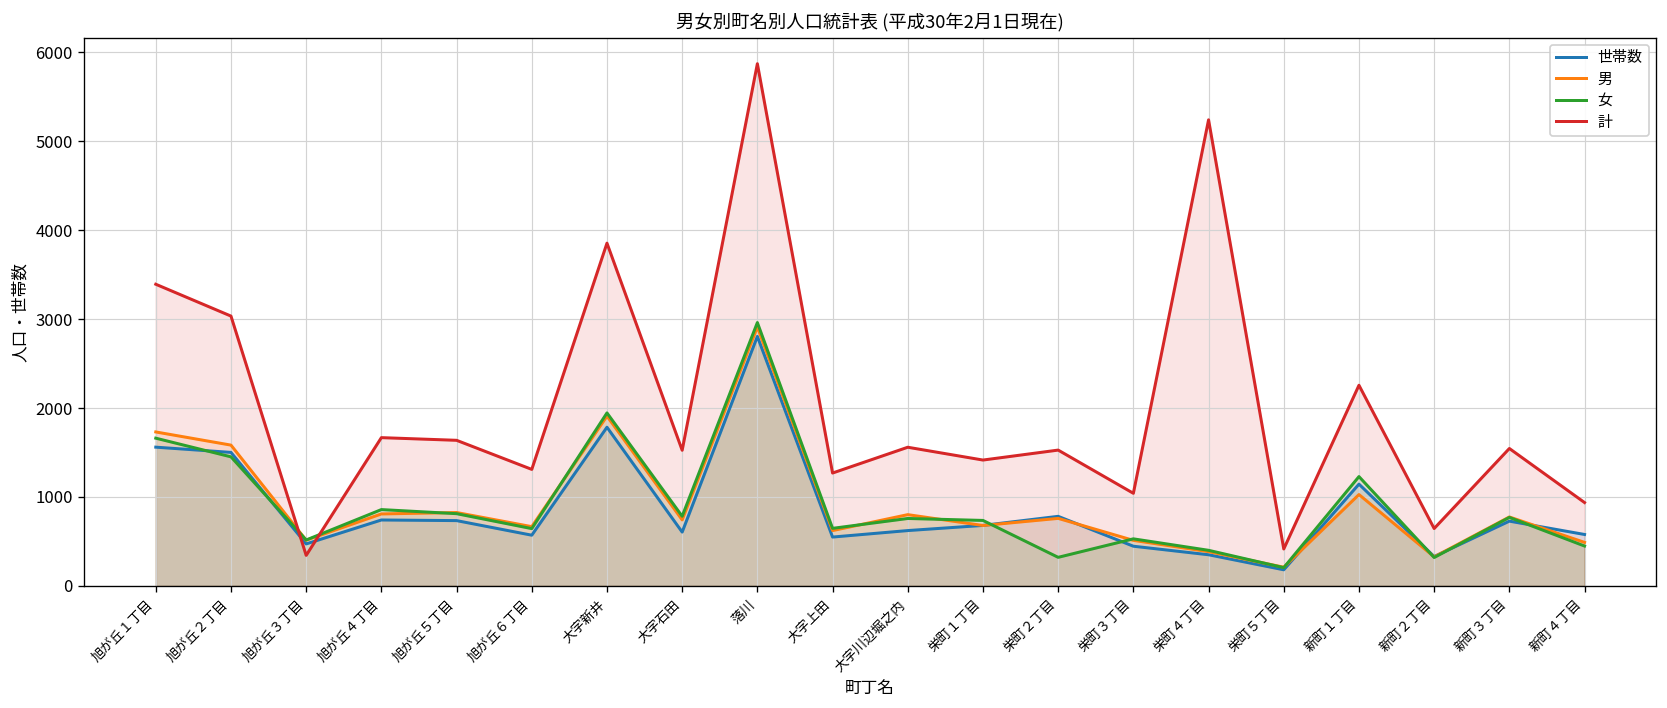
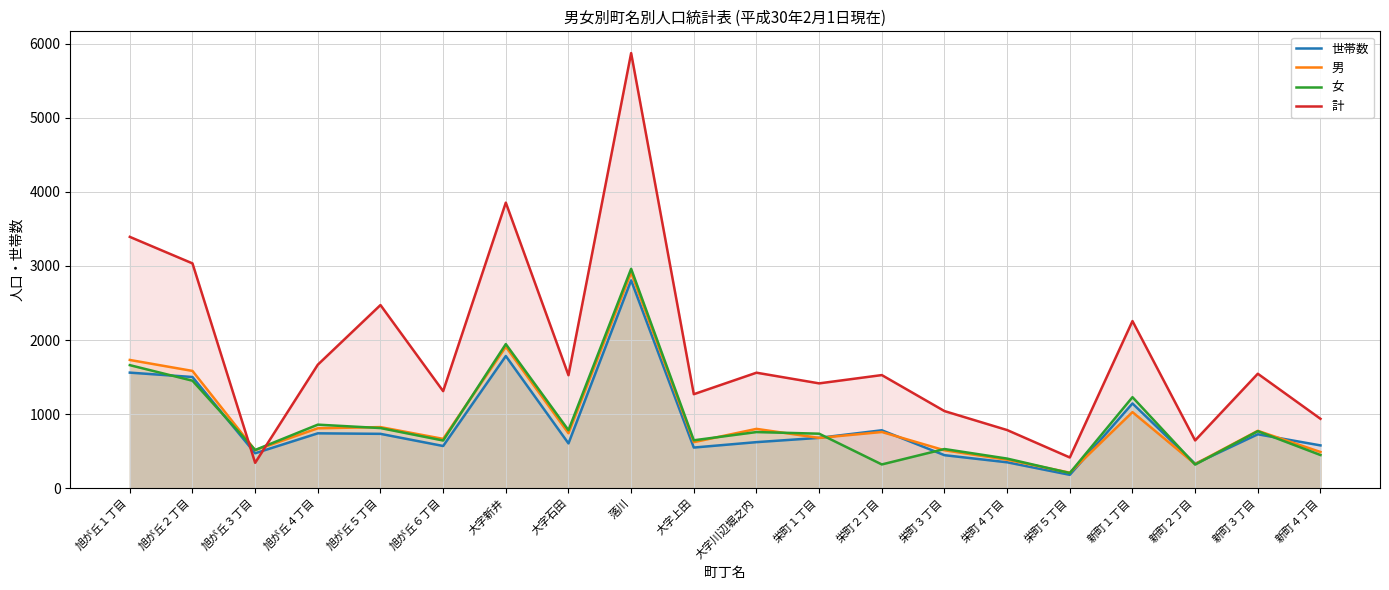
  {
    "世帯数": {
      "旭が丘１丁目": 1600,
      "旭が丘２丁目": 1500,
      "旭が丘３丁目": 500,
      "旭が丘４丁目": 700,
      "旭が丘５丁目": 700,
      "旭が丘６丁目": 600,
      "大字新井": 1800,
      "大字石田": 600,
      "落川": 2800,
      "大字上田": 500,
      "大字川辺堀之内": 600,
      "栄町３丁目": 400,
      "栄町４丁目": 400,
      "新町１丁目": 1100,
      "新町３丁目": 700,
      "新町４丁目": 600
    },
    "男": {
      "旭が丘１丁目": 1700,
      "旭が丘２丁目": 1600,
      "旭が丘４丁目": 800,
      "大字新井": 1900,
      "大字石田": 700,
      "落川": 2900,
      "大字川辺堀之内": 800,
      "新町１丁目": 1000,
      "新町４丁目": 500
    },
    "女": {
      "旭が丘１丁目": 1700,
      "旭が丘２丁目": 1500,
      "旭が丘４丁目": 900,
      "大字新井": 1900,
      "大字石田": 800,
      "落川": 3000,
      "大字川辺堀之内": 800,
      "栄町１丁目": 700,
      "栄町２丁目": 300,
      "新町１丁目": 1200,
      "新町４丁目": 400
    },
    "計": {
      "旭が丘１丁目": 3400,
      "旭が丘２丁目": 3000,
      "旭が丘３丁目": 300,
      "旭が丘４丁目": 1700,
-     "旭が丘５丁目": 1600,
+     "旭が丘５丁目": 2500,
      "旭が丘６丁目": 1300,
      "大字新井": 3900,
      "大字石田": 1500,
      "落川": 5900,
      "大字上田": 1300,
      "大字川辺堀之内": 1600,
      "栄町１丁目": 1400,
      "栄町２丁目": 1500,
      "栄町３丁目": 1000,
-     "栄町４丁目": 5200,
+     "栄町４丁目": 800,
      "栄町５丁目": 400,
      "新町１丁目": 2300,
      "新町２丁目": 600,
      "新町３丁目": 1500,
      "新町４丁目": 900
    }
  }
